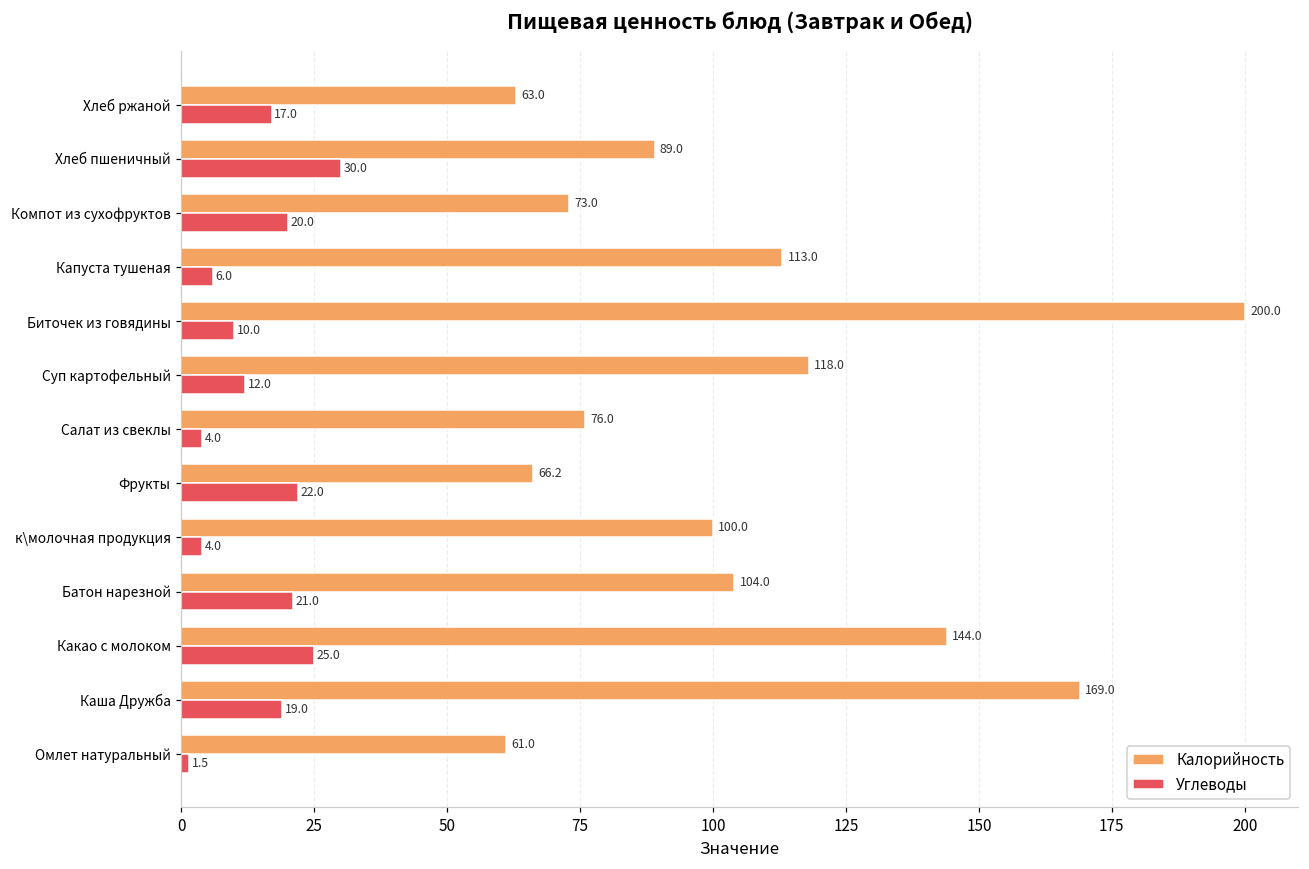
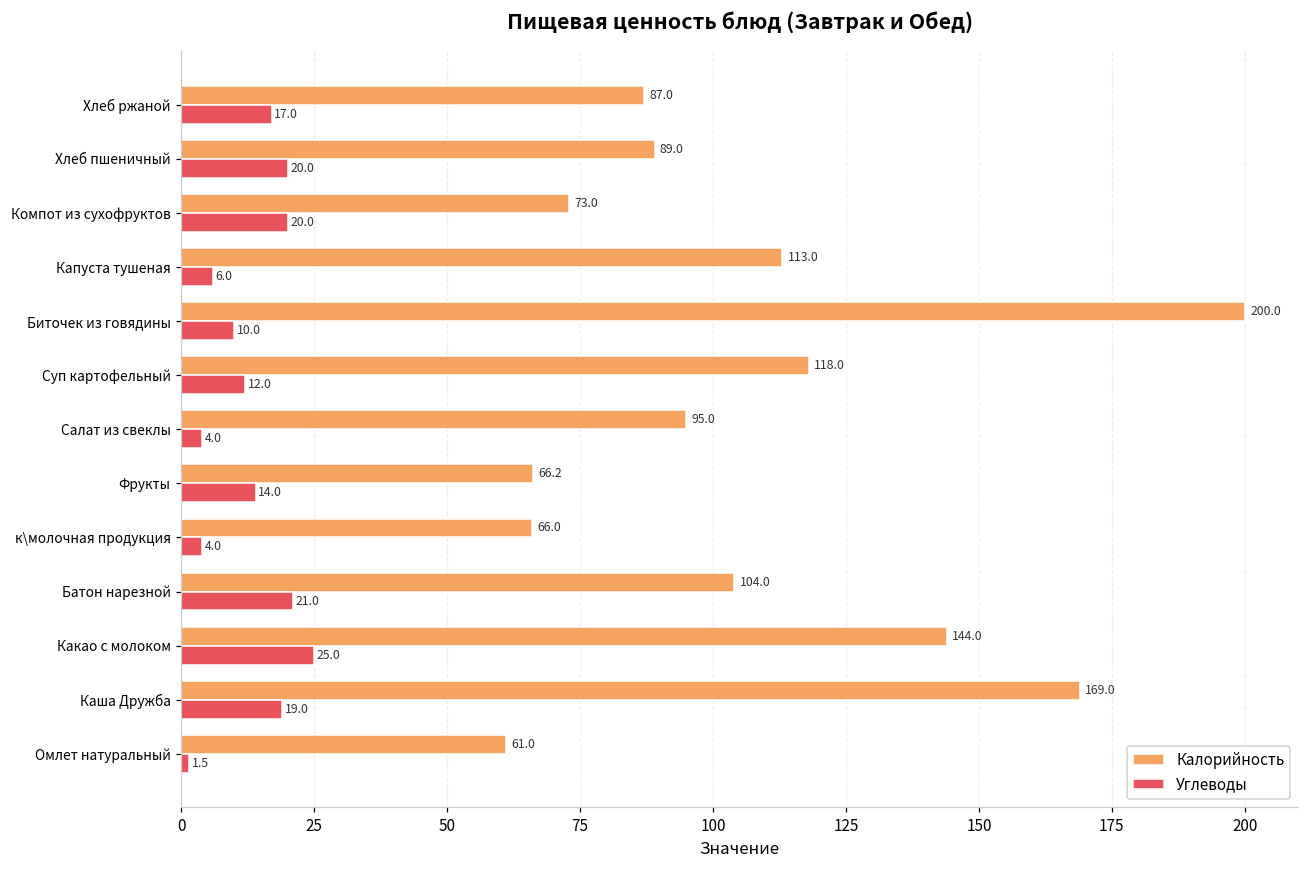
  {
    "Калорийность": {
-     "Хлеб ржаной": 63.0,
+     "Хлеб ржаной": 87.0,
      "Хлеб пшеничный": 89.0,
      "Компот из сухофруктов": 73.0,
      "Капуста тушеная": 113.0,
      "Биточек из говядины": 200.0,
      "Суп картофельный": 118.0,
-     "Салат из свеклы": 76.0,
+     "Салат из свеклы": 95.0,
      "Фрукты": 66.2,
-     "к\\молочная продукция": 100.0,
+     "к\\молочная продукция": 66.0,
      "Батон нарезной": 104.0,
      "Какао с молоком": 144.0,
      "Каша Дружба": 169.0,
      "Омлет натуральный": 61.0
    },
    "Углеводы": {
      "Хлеб ржаной": 17.0,
-     "Хлеб пшеничный": 30.0,
+     "Хлеб пшеничный": 20.0,
      "Компот из сухофруктов": 20.0,
      "Капуста тушеная": 6.0,
      "Биточек из говядины": 10.0,
      "Суп картофельный": 12.0,
      "Салат из свеклы": 4.0,
-     "Фрукты": 22.0,
+     "Фрукты": 14.0,
      "к\\молочная продукция": 4.0,
      "Батон нарезной": 21.0,
      "Какао с молоком": 25.0,
      "Каша Дружба": 19.0,
      "Омлет натуральный": 1.5
    }
  }
